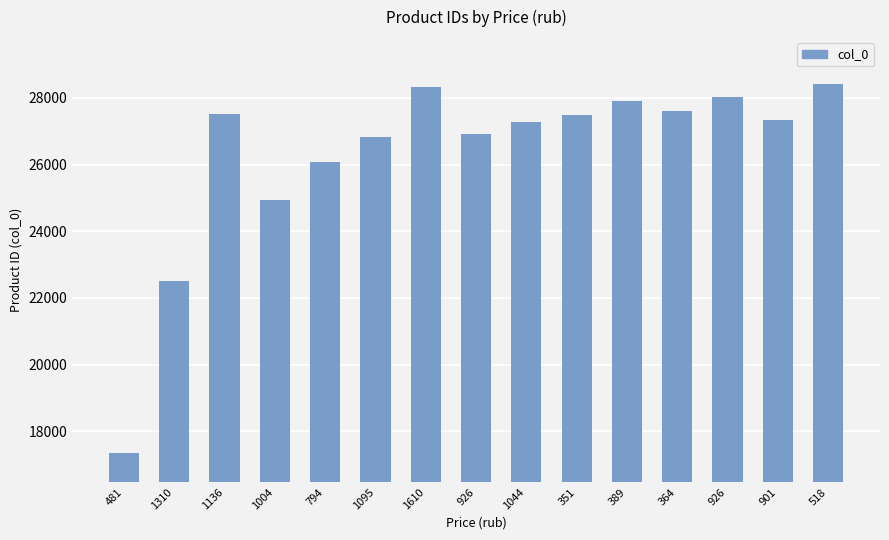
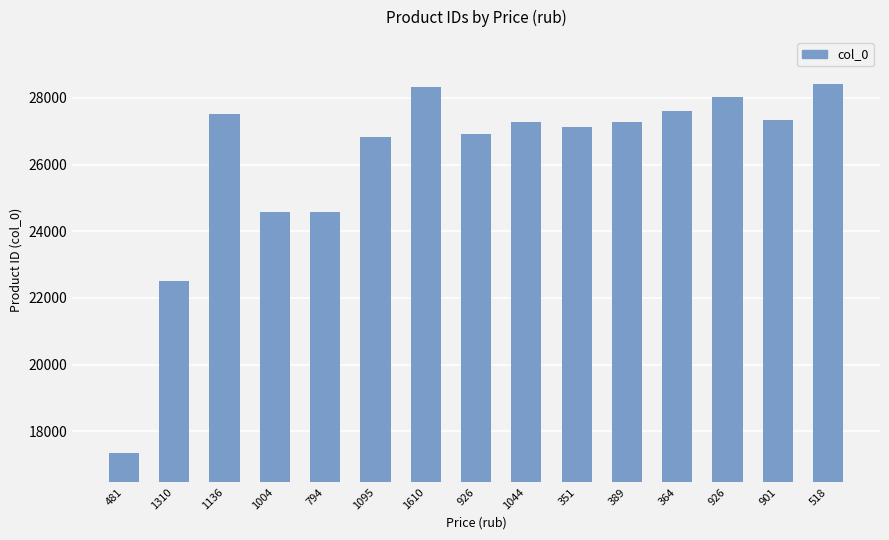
  {
    "481": 17300,
    "1310": 22500,
    "1136": 27500,
-   "1004": 24900,
-   "794": 26100,
+   "1004": 24600,
+   "794": 24600,
    "1095": 26800,
    "1610": 28300,
    "1044": 27300,
-   "351": 27500,
-   "389": 27900,
+   "351": 27100,
+   "389": 27300,
    "364": 27600,
    "901": 27300,
    "518": 28400
  }
